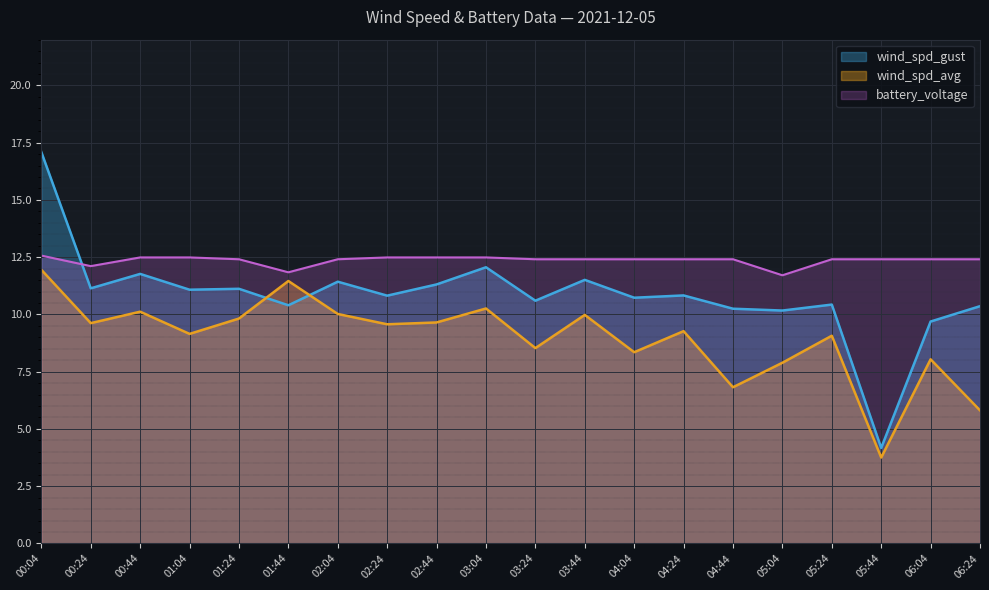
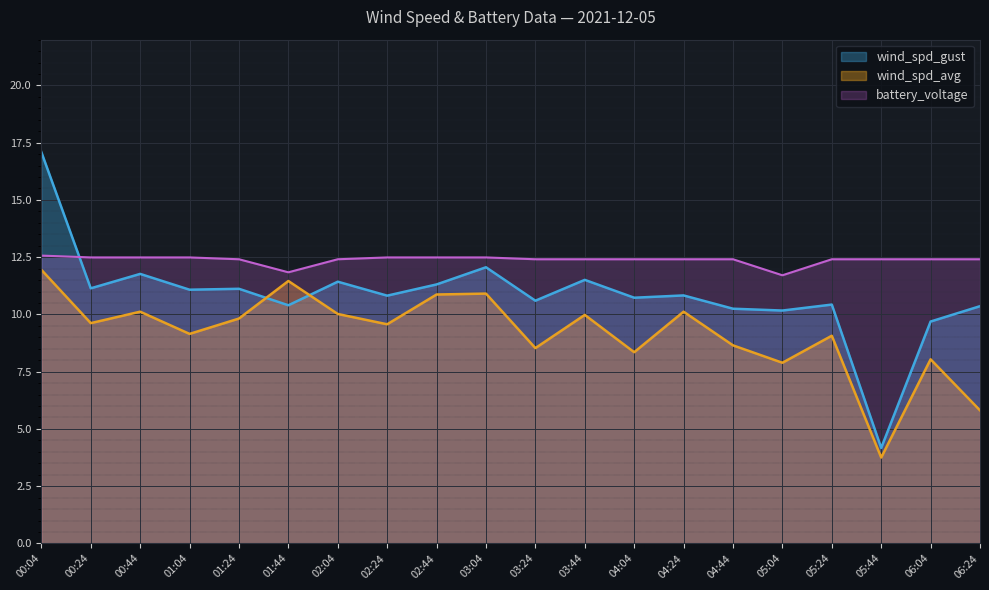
  {
    "wind_spd_gust": {
      "00:04": 17.1,
      "00:24": 11.1,
      "00:44": 11.8,
      "01:04": 11.1,
      "01:24": 11.1,
      "01:44": 10.4,
      "02:04": 11.4,
      "02:24": 10.8,
      "02:44": 11.3,
      "03:04": 12.1,
      "03:24": 10.6,
      "03:44": 11.5,
      "04:04": 10.7,
      "04:24": 10.8,
      "04:44": 10.3,
      "05:04": 10.2,
      "05:24": 10.4,
      "05:44": 4.2,
      "06:04": 9.7,
      "06:24": 10.4
    },
    "wind_spd_avg": {
      "00:04": 12.0,
      "00:24": 9.6,
      "00:44": 10.1,
      "01:04": 9.2,
      "01:24": 9.8,
      "01:44": 11.5,
      "02:04": 10.0,
      "02:24": 9.6,
-     "02:44": 9.7,
-     "03:04": 10.3,
+     "02:44": 10.9,
+     "03:04": 10.9,
      "03:24": 8.5,
      "03:44": 10.0,
      "04:04": 8.4,
-     "04:24": 9.3,
-     "04:44": 6.8,
+     "04:24": 10.1,
+     "04:44": 8.7,
      "05:04": 7.9,
      "05:24": 9.1,
      "05:44": 3.8,
      "06:04": 8.0,
      "06:24": 5.8
    },
    "battery_voltage": {
      "00:04": 12.6,
-     "00:24": 12.1,
+     "00:24": 12.5,
      "00:44": 12.5,
      "01:04": 12.5,
      "01:24": 12.4,
      "01:44": 11.8,
      "02:04": 12.4,
      "02:24": 12.5,
      "02:44": 12.5,
      "03:04": 12.5,
      "03:24": 12.4,
      "03:44": 12.4,
      "04:04": 12.4,
      "04:24": 12.4,
      "04:44": 12.4,
      "05:04": 11.7,
      "05:24": 12.4,
      "05:44": 12.4,
      "06:04": 12.4,
      "06:24": 12.4
    }
  }
